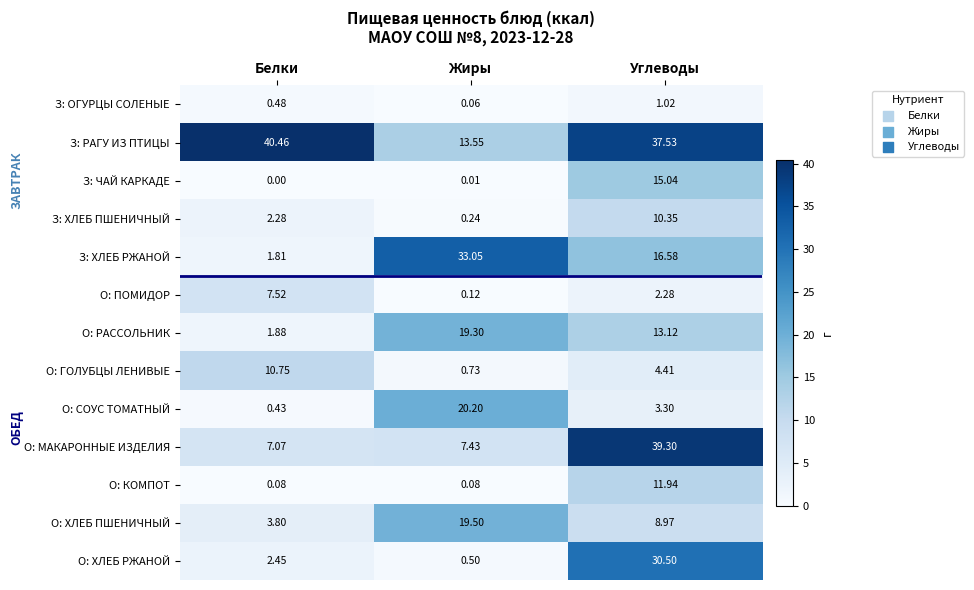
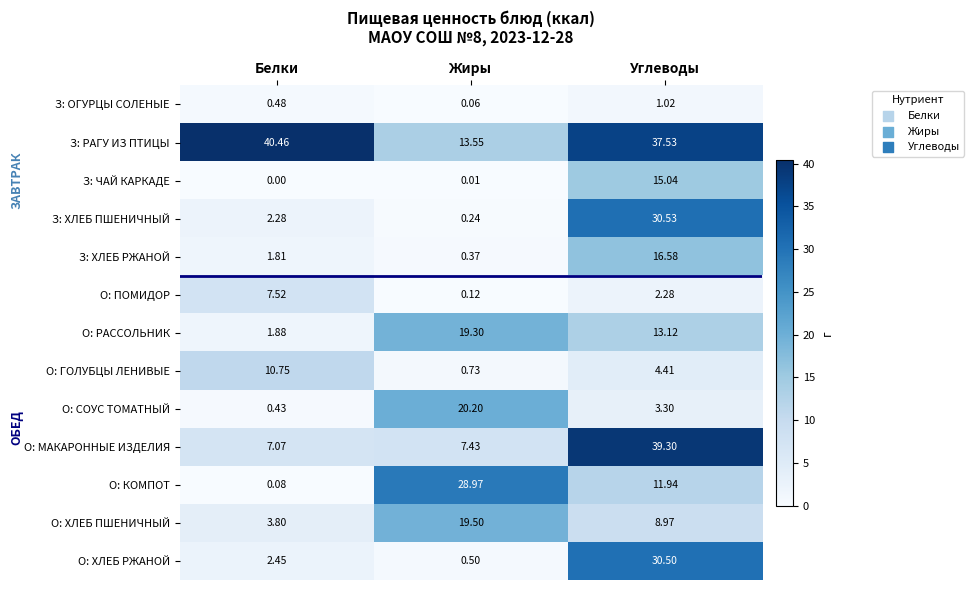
  {
    "З: ОГУРЦЫ СОЛЕНЫЕ": {
      "Белки": 0.48,
      "Жиры": 0.06,
      "Углеводы": 1.02
    },
    "З: РАГУ ИЗ ПТИЦЫ": {
      "Белки": 40.46,
      "Жиры": 13.55,
      "Углеводы": 37.53
    },
    "З: ЧАЙ КАРКАДЕ": {
      "Белки": 0.00,
      "Жиры": 0.01,
      "Углеводы": 15.04
    },
    "З: ХЛЕБ ПШЕНИЧНЫЙ": {
      "Белки": 2.28,
      "Жиры": 0.24,
-     "Углеводы": 10.35
+     "Углеводы": 30.53
    },
    "З: ХЛЕБ РЖАНОЙ": {
      "Белки": 1.81,
-     "Жиры": 33.05,
+     "Жиры": 0.37,
      "Углеводы": 16.58
    },
    "О: ПОМИДОР": {
      "Белки": 7.52,
      "Жиры": 0.12,
      "Углеводы": 2.28
    },
    "О: РАССОЛЬНИК": {
      "Белки": 1.88,
      "Жиры": 19.30,
      "Углеводы": 13.12
    },
    "О: ГОЛУБЦЫ ЛЕНИВЫЕ": {
      "Белки": 10.75,
      "Жиры": 0.73,
      "Углеводы": 4.41
    },
    "О: СОУС ТОМАТНЫЙ": {
      "Белки": 0.43,
      "Жиры": 20.20,
      "Углеводы": 3.30
    },
    "О: МАКАРОННЫЕ ИЗДЕЛИЯ": {
      "Белки": 7.07,
      "Жиры": 7.43,
      "Углеводы": 39.30
    },
    "О: КОМПОТ": {
      "Белки": 0.08,
-     "Жиры": 0.08,
+     "Жиры": 28.97,
      "Углеводы": 11.94
    },
    "О: ХЛЕБ ПШЕНИЧНЫЙ": {
      "Белки": 3.80,
      "Жиры": 19.50,
      "Углеводы": 8.97
    },
    "О: ХЛЕБ РЖАНОЙ": {
      "Белки": 2.45,
      "Жиры": 0.50,
      "Углеводы": 30.50
    }
  }
